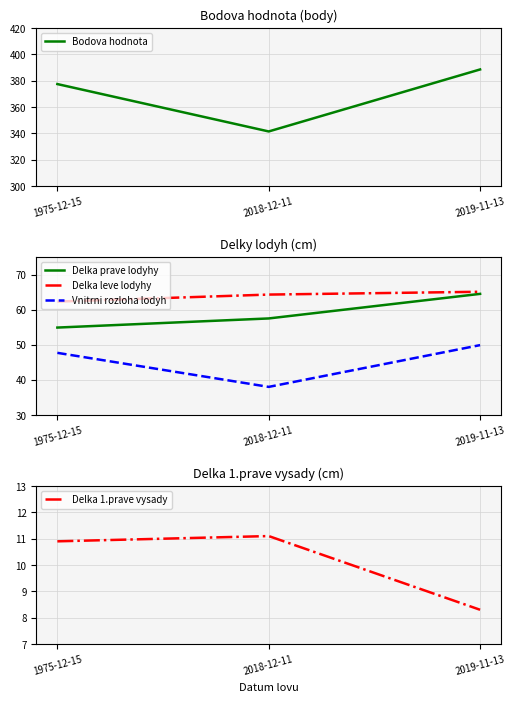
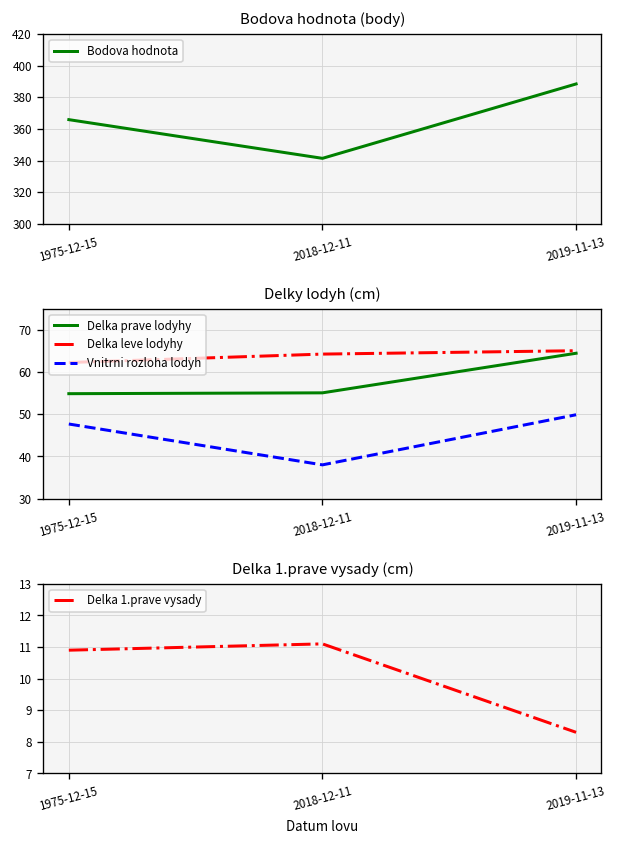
  {
    "Bodova hodnota (body)": {
-     "1975-12-15": 377,
+     "1975-12-15": 366,
      "2018-12-11": 341,
      "2019-11-13": 389
    },
    "Delky lodyh (cm)": {
      "Delka prave lodyhy": {
        "1975-12-15": 55,
-       "2018-12-11": 58
+       "2018-12-11": 55
      },
      "Delka leve lodyhy": {
        "2018-12-11": 64
      },
      "Vnitrni rozloha lodyh": {
        "1975-12-15": 48,
        "2018-12-11": 38,
        "2019-11-13": 50
      }
    },
    "Delka 1.prave vysady (cm)": {
      "1975-12-15": 10.9,
      "2018-12-11": 11.1,
      "2019-11-13": 8.3
    }
  }
